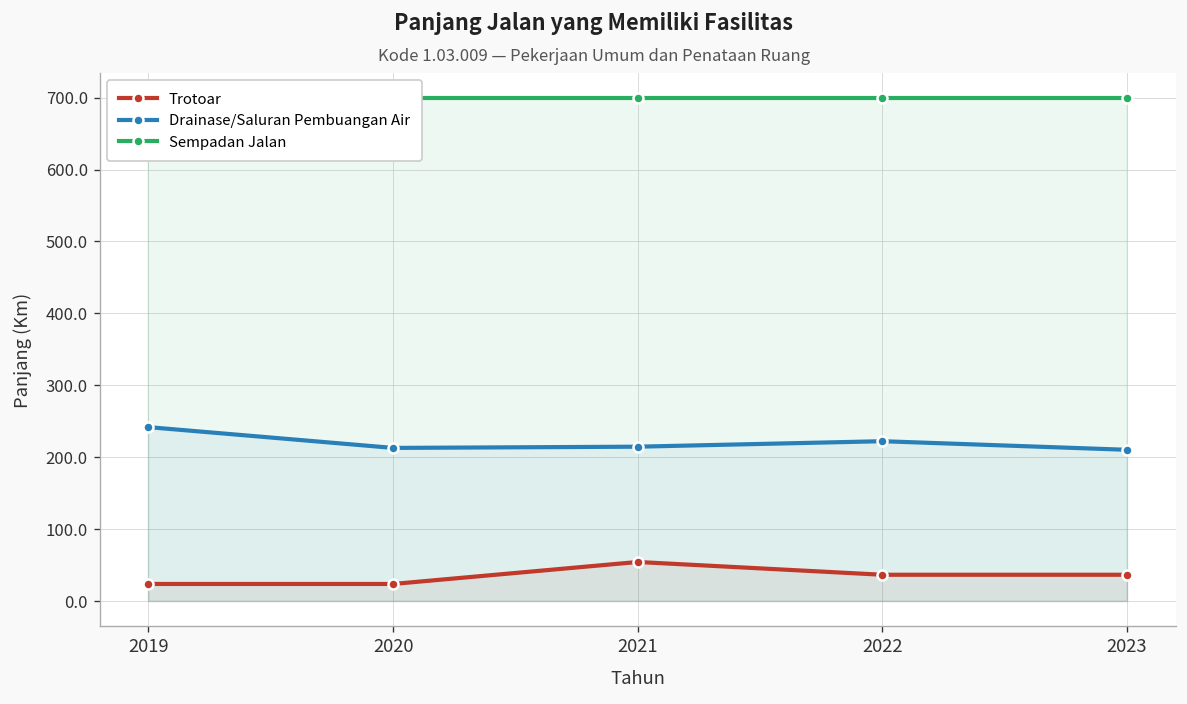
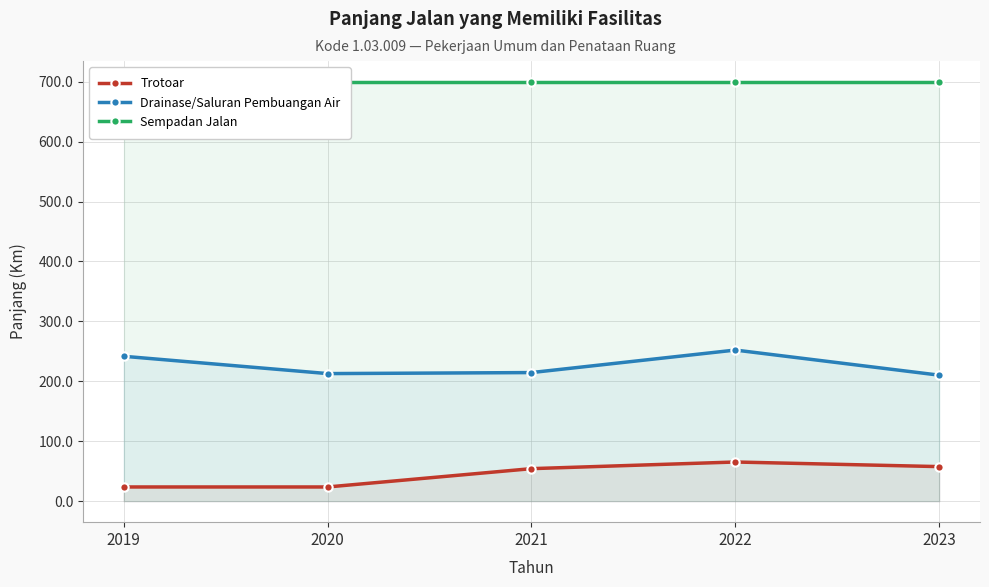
  {
    "Trotoar": {
      "2019": 20,
      "2020": 20,
      "2021": 50,
-     "2022": 40,
-     "2023": 40
+     "2022": 70,
+     "2023": 60
    },
    "Drainase/Saluran Pembuangan Air": {
      "2019": 240,
      "2020": 210,
      "2021": 210,
-     "2022": 220,
+     "2022": 250,
      "2023": 210
    },
    "Sempadan Jalan": {
      "2021": 700,
      "2022": 700,
      "2023": 700
    }
  }
